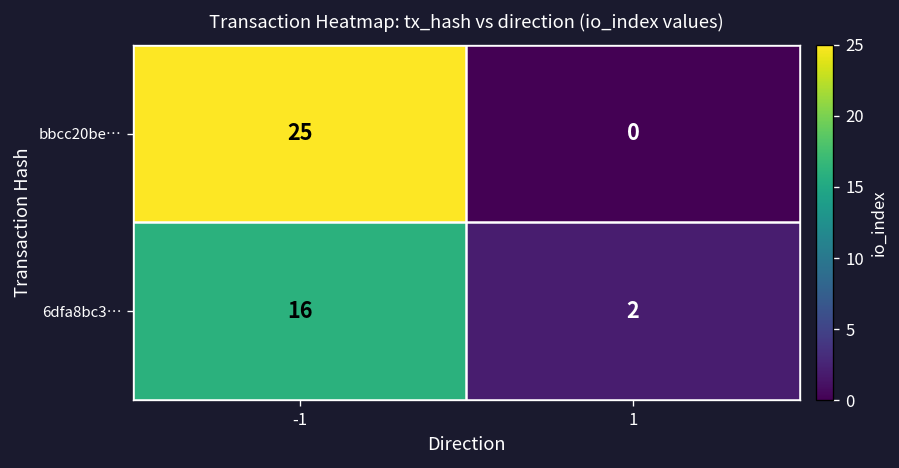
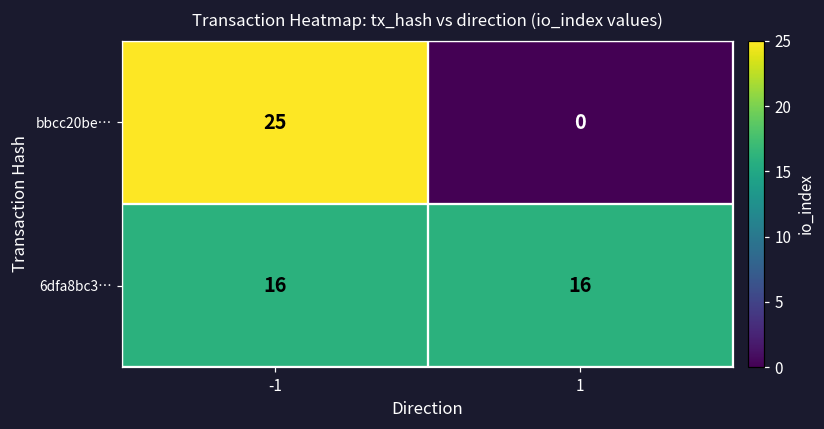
  {
    "bbcc20be…": {
      "-1": 25,
      "1": 0
    },
    "6dfa8bc3…": {
      "-1": 16,
-     "1": 2
+     "1": 16
    }
  }
